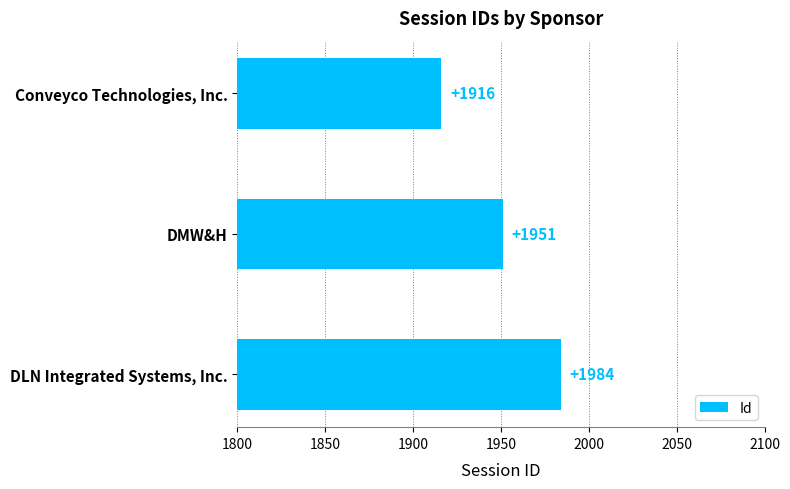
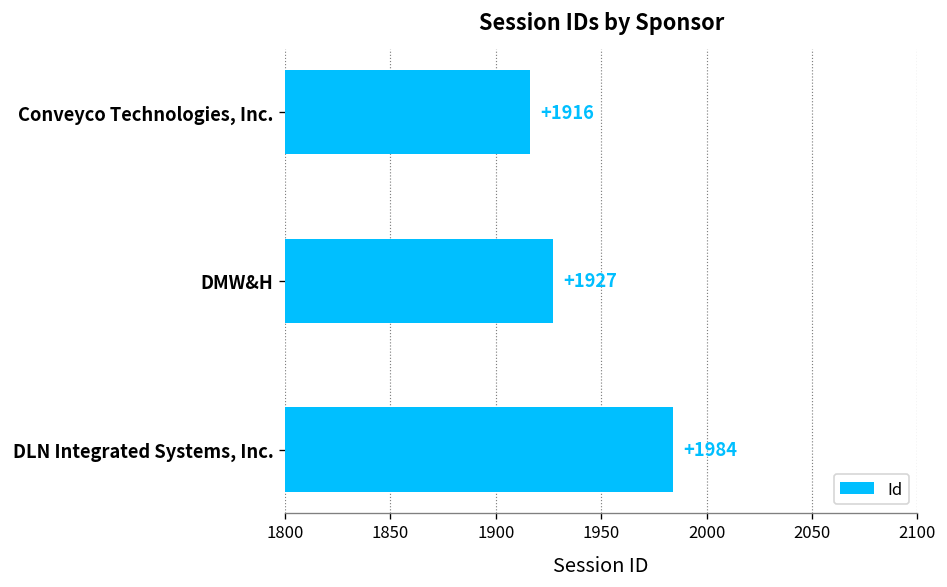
  {
    "Conveyco Technologies, Inc.": "+1916",
-   "DMW&H": "+1951",
+   "DMW&H": "+1927",
    "DLN Integrated Systems, Inc.": "+1984"
  }
